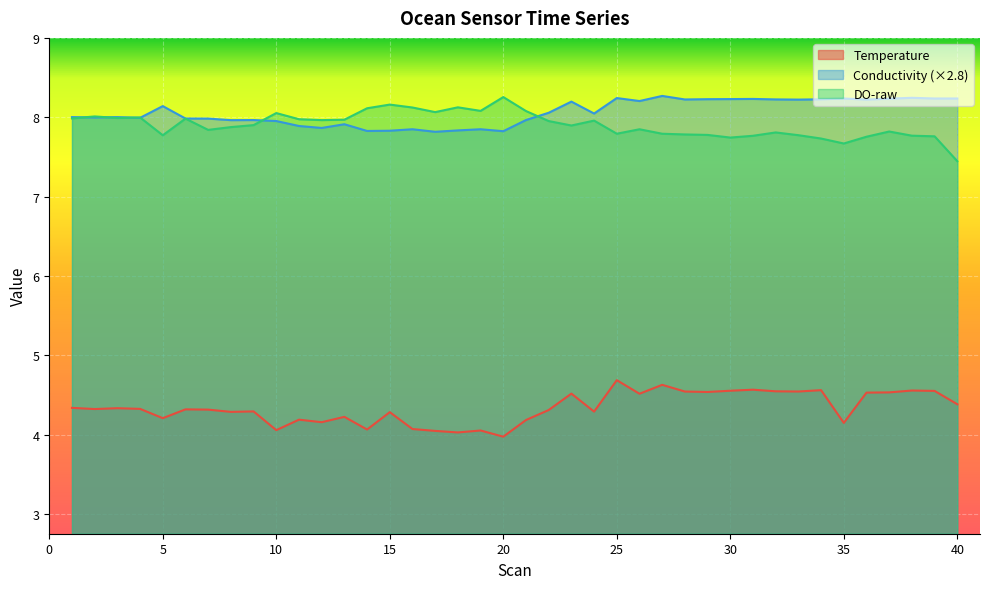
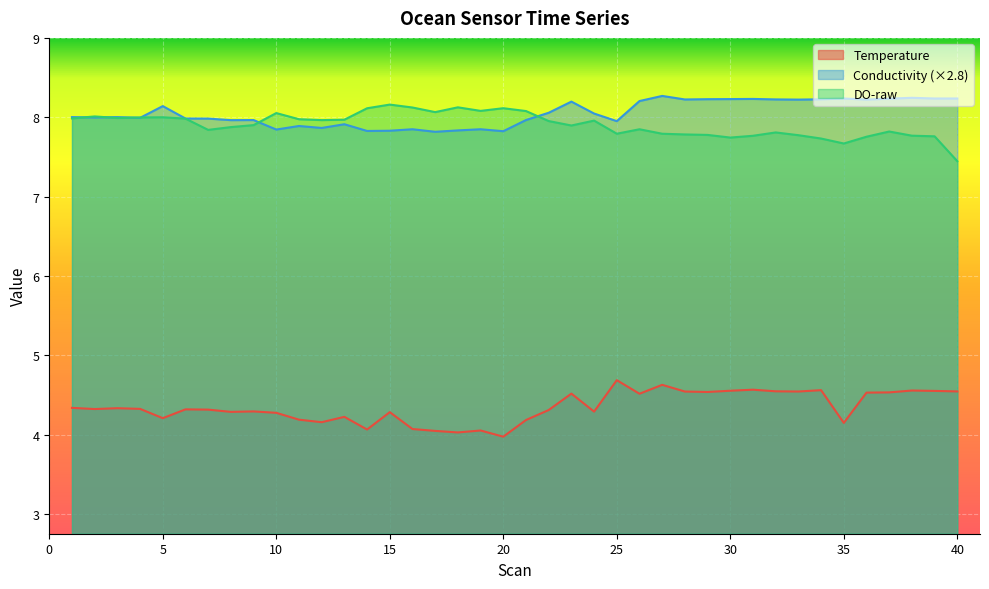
  {
    "Temperature": {
      "5": 4.2,
-     "10": 4.1,
+     "10": 4.3,
      "15": 4.3,
      "20": 4.0,
      "25": 4.7,
      "30": 4.6,
      "35": 4.1,
-     "40": 4.4
+     "40": 4.5
    },
    "Conductivity (×2.8)": {
      "5": 8.1,
-     "10": 8.0,
+     "10": 7.8,
      "15": 7.8,
      "20": 7.8,
-     "25": 8.2,
+     "25": 8.0,
      "30": 8.2
    },
    "DO-raw": {
-     "5": 7.8,
+     "5": 8.0,
      "10": 8.1,
      "15": 8.2,
-     "20": 8.3,
+     "20": 8.1,
      "25": 7.8,
      "30": 7.7,
      "35": 7.7,
      "40": 7.4
    }
  }
